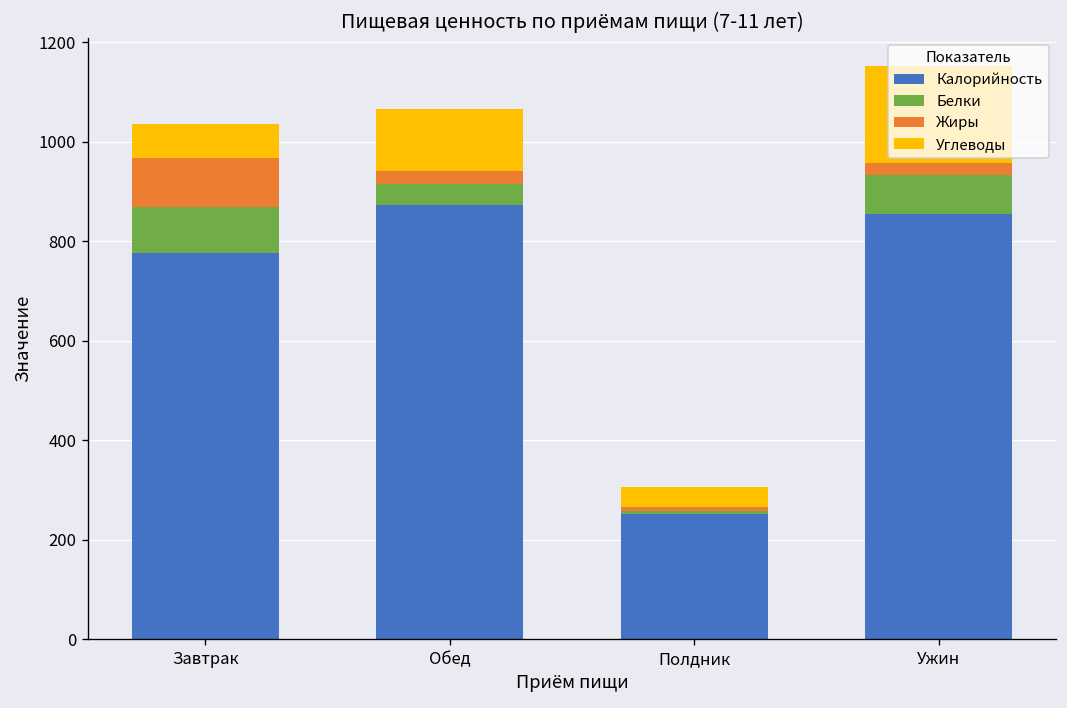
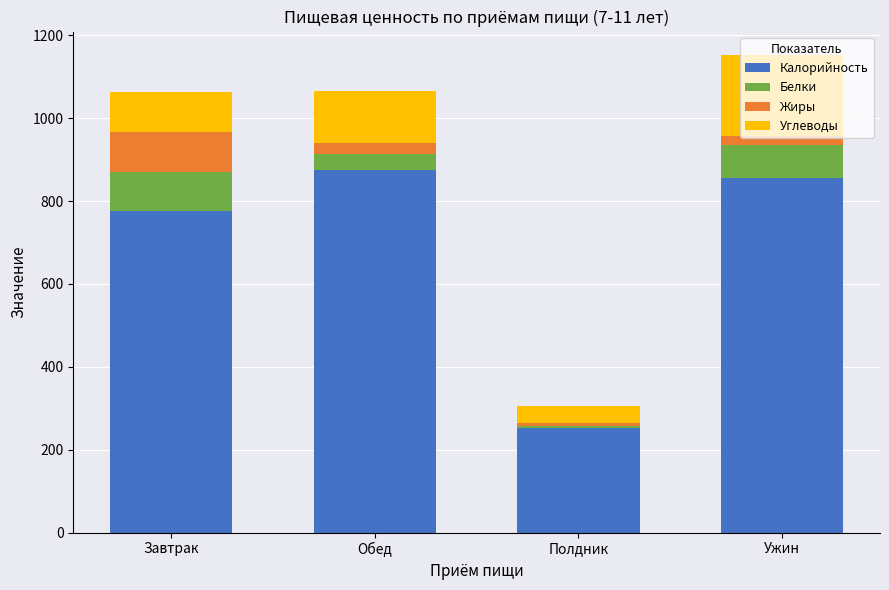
  {
    "Калорийность": {
      "Завтрак": 780,
      "Обед": 870,
      "Полдник": 250,
      "Ужин": 860
    },
    "Белки": {
      "Завтрак": 90,
      "Обед": 40,
      "Полдник": 10,
      "Ужин": 80
    },
    "Жиры": {
      "Завтрак": 100,
      "Обед": 30,
      "Полдник": 10
    },
    "Углеводы": {
-     "Завтрак": 70,
+     "Завтрак": 100,
      "Обед": 120,
      "Полдник": 40
    }
  }
